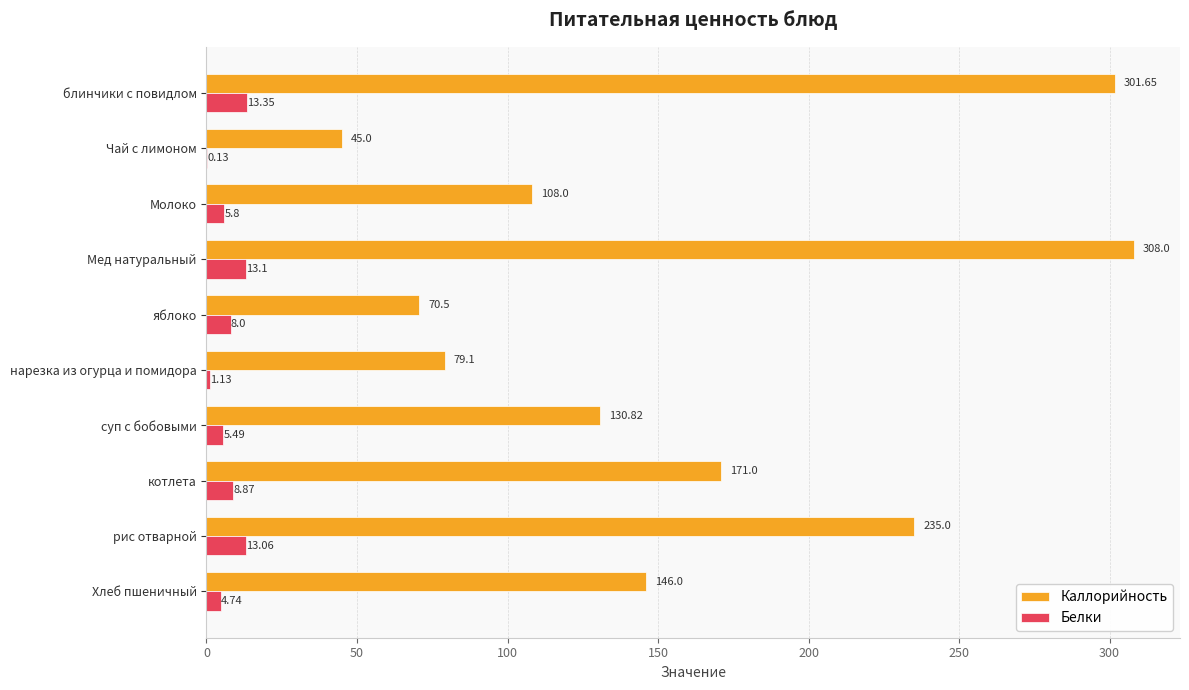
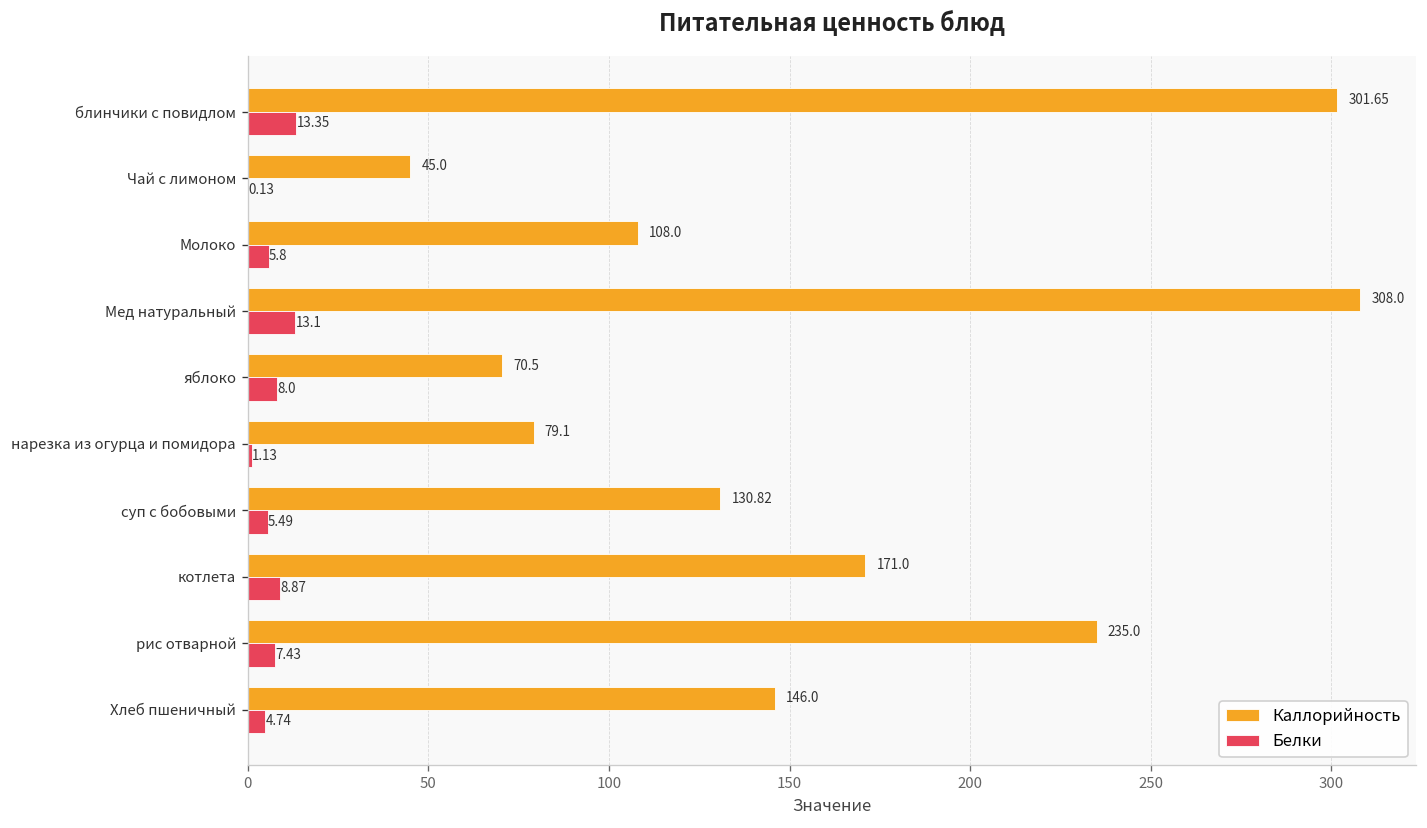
  {
    "Каллорийность": {
      "блинчики с повидлом": 301.65,
      "Чай с лимоном": 45.0,
      "Молоко": 108.0,
      "Мед натуральный": 308.0,
      "яблоко": 70.5,
      "нарезка из огурца и помидора": 79.1,
      "суп с бобовыми": 130.82,
      "котлета": 171.0,
      "рис отварной": 235.0,
      "Хлеб пшеничный": 146.0
    },
    "Белки": {
      "блинчики с повидлом": 13.35,
      "Чай с лимоном": 0.13,
      "Молоко": 5.8,
      "Мед натуральный": 13.1,
      "яблоко": 8.0,
      "нарезка из огурца и помидора": 1.13,
      "суп с бобовыми": 5.49,
      "котлета": 8.87,
-     "рис отварной": 13.06,
+     "рис отварной": 7.43,
      "Хлеб пшеничный": 4.74
    }
  }
